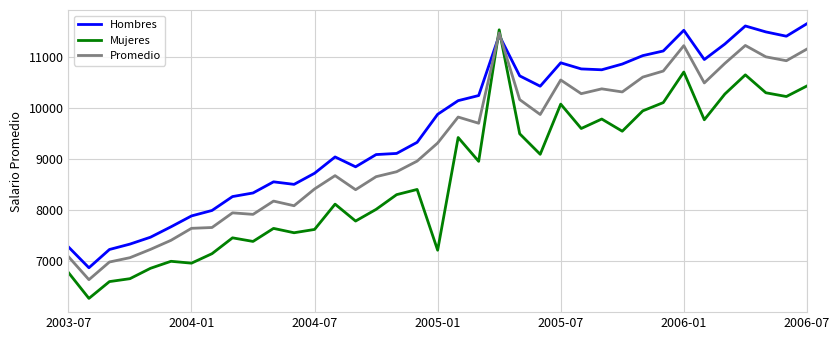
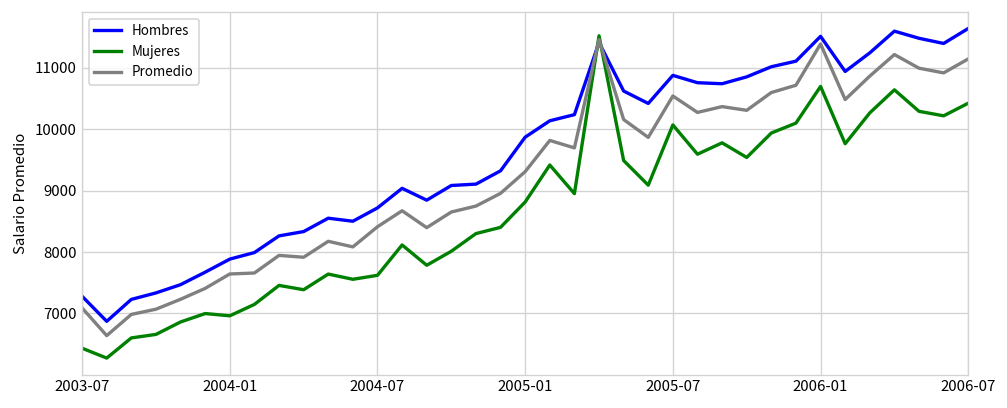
  {
    "Hombres": {
      "2003-07": 7300,
      "2004-01": 7900,
      "2004-07": 8700,
      "2005-01": 9900,
      "2005-07": 10900,
      "2006-01": 11500,
      "2006-07": 11600
    },
    "Mujeres": {
-     "2003-07": 6800,
+     "2003-07": 6400,
      "2004-01": 7000,
      "2004-07": 7600,
-     "2005-01": 7200,
+     "2005-01": 8800,
      "2005-07": 10100,
      "2006-01": 10700,
      "2006-07": 10400
    },
    "Promedio": {
      "2003-07": 7100,
      "2004-01": 7600,
      "2004-07": 8400,
      "2005-01": 9300,
      "2005-07": 10500,
-     "2006-01": 11200,
+     "2006-01": 11400,
      "2006-07": 11100
    }
  }
